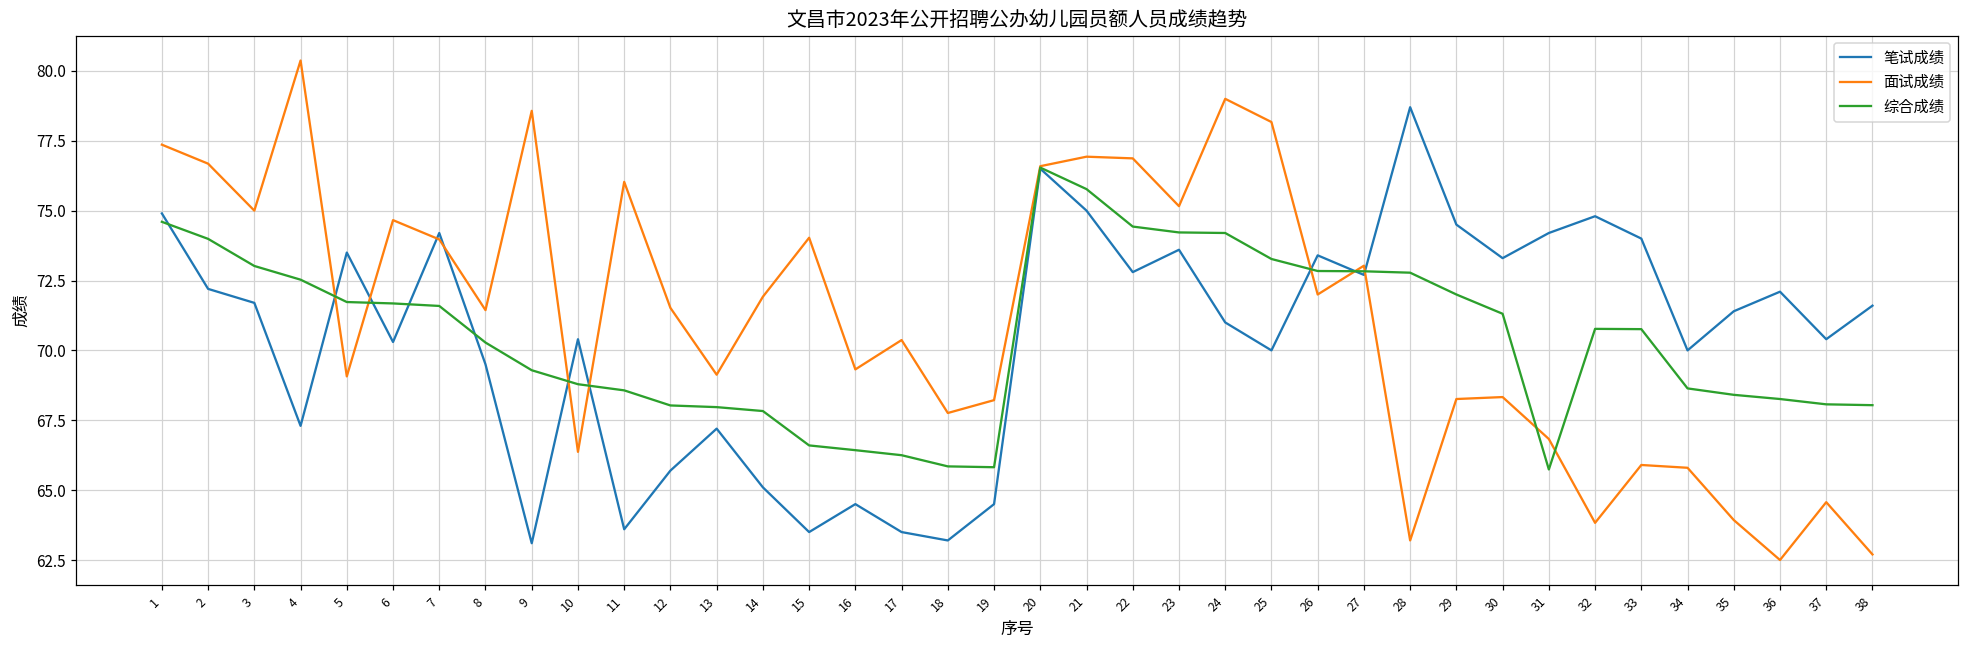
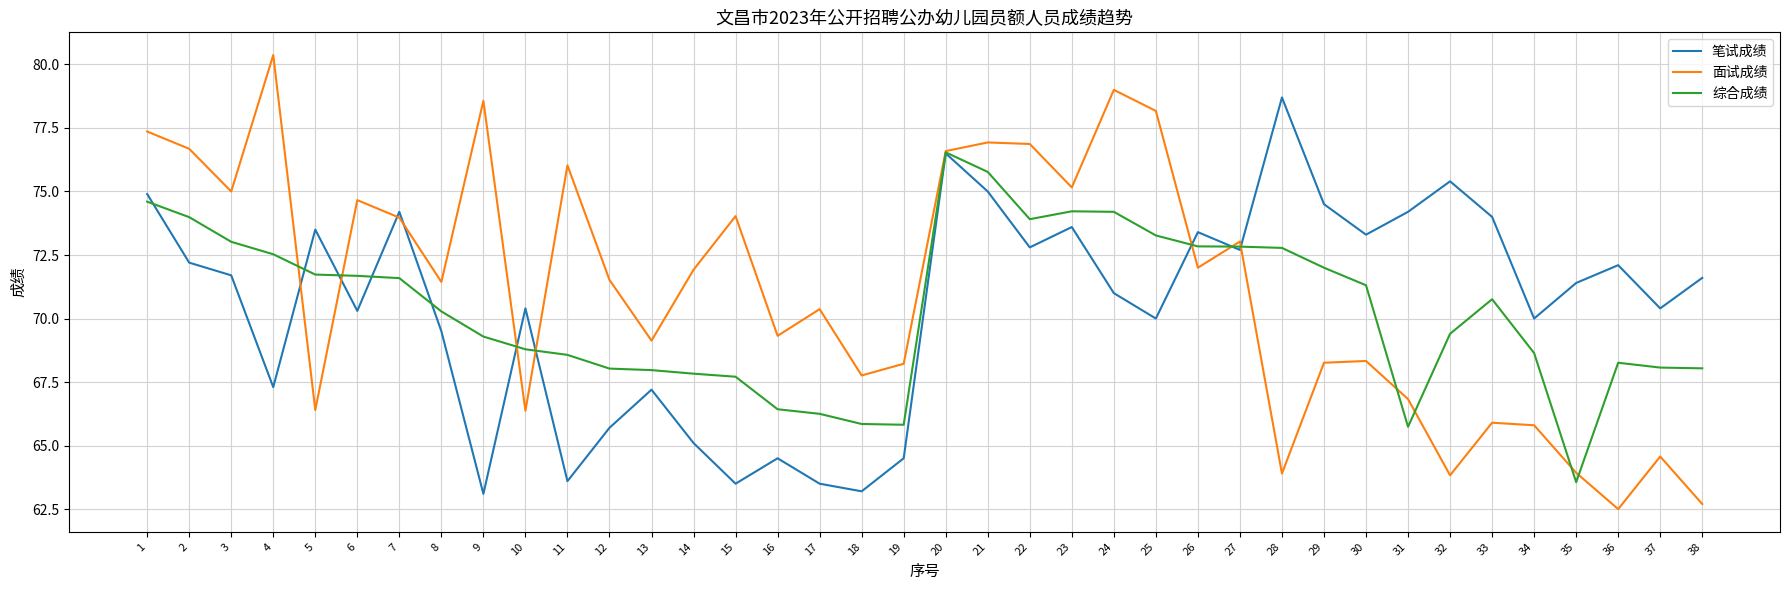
  {
    "笔试成绩": {
      "1": 74.9,
      "2": 72.2,
      "3": 71.7,
      "4": 67.3,
      "5": 73.5,
      "6": 70.3,
      "7": 74.2,
      "8": 69.5,
      "9": 63.1,
      "10": 70.4,
      "11": 63.6,
      "12": 65.7,
      "13": 67.2,
      "14": 65.1,
      "15": 63.5,
      "16": 64.5,
      "17": 63.5,
      "18": 63.2,
      "19": 64.5,
      "21": 75.0,
      "22": 72.8,
      "23": 73.6,
      "24": 71.0,
      "25": 70.0,
      "26": 73.4,
      "27": 72.7,
      "28": 78.7,
      "29": 74.5,
      "30": 73.3,
      "31": 74.2,
-     "32": 74.8,
+     "32": 75.4,
      "33": 74.0,
      "34": 70.0,
      "35": 71.4,
      "36": 72.1,
      "37": 70.4,
      "38": 71.6
    },
    "面试成绩": {
      "1": 77.4,
      "2": 76.7,
      "3": 75.0,
      "4": 80.4,
-     "5": 69.1,
+     "5": 66.4,
      "6": 74.7,
      "7": 74.0,
      "8": 71.4,
      "9": 78.6,
      "10": 66.4,
      "11": 76.0,
      "12": 71.5,
      "13": 69.1,
      "14": 71.9,
      "15": 74.0,
      "16": 69.3,
      "17": 70.4,
      "18": 67.8,
      "19": 68.2,
      "21": 76.9,
      "22": 76.9,
      "23": 75.2,
      "24": 79.0,
      "25": 78.2,
      "26": 72.0,
      "27": 73.0,
-     "28": 63.2,
+     "28": 63.9,
      "29": 68.3,
      "30": 68.3,
      "31": 66.8,
      "32": 63.8,
      "33": 65.9,
      "34": 65.8,
      "35": 63.9,
      "36": 62.5,
      "37": 64.6,
      "38": 62.7
    },
    "综合成绩": {
      "1": 74.6,
      "2": 74.0,
      "3": 73.0,
      "4": 72.5,
      "5": 71.7,
      "6": 71.7,
      "7": 71.6,
      "8": 70.3,
      "9": 69.3,
      "10": 68.8,
      "11": 68.6,
      "12": 68.0,
      "13": 68.0,
      "14": 67.8,
-     "15": 66.6,
+     "15": 67.7,
      "16": 66.4,
      "17": 66.3,
      "18": 65.9,
      "19": 65.8,
      "21": 75.8,
-     "22": 74.4,
+     "22": 73.9,
      "23": 74.2,
      "24": 74.2,
      "25": 73.3,
      "26": 72.8,
      "27": 72.8,
      "28": 72.8,
      "29": 72.0,
      "30": 71.3,
      "31": 65.7,
-     "32": 70.8,
+     "32": 69.4,
      "33": 70.8,
      "34": 68.6,
-     "35": 68.4,
+     "35": 63.6,
      "36": 68.3,
      "37": 68.1,
      "38": 68.0
    }
  }
